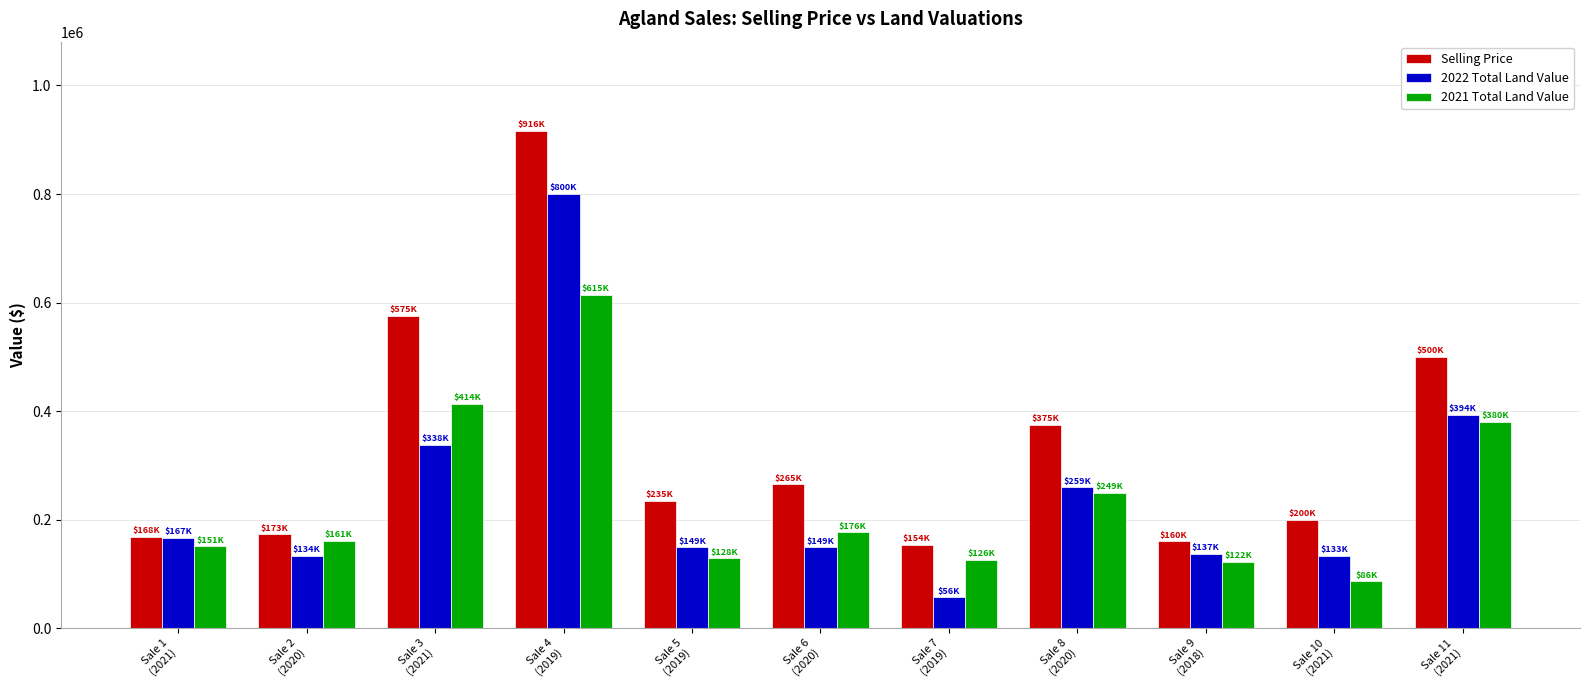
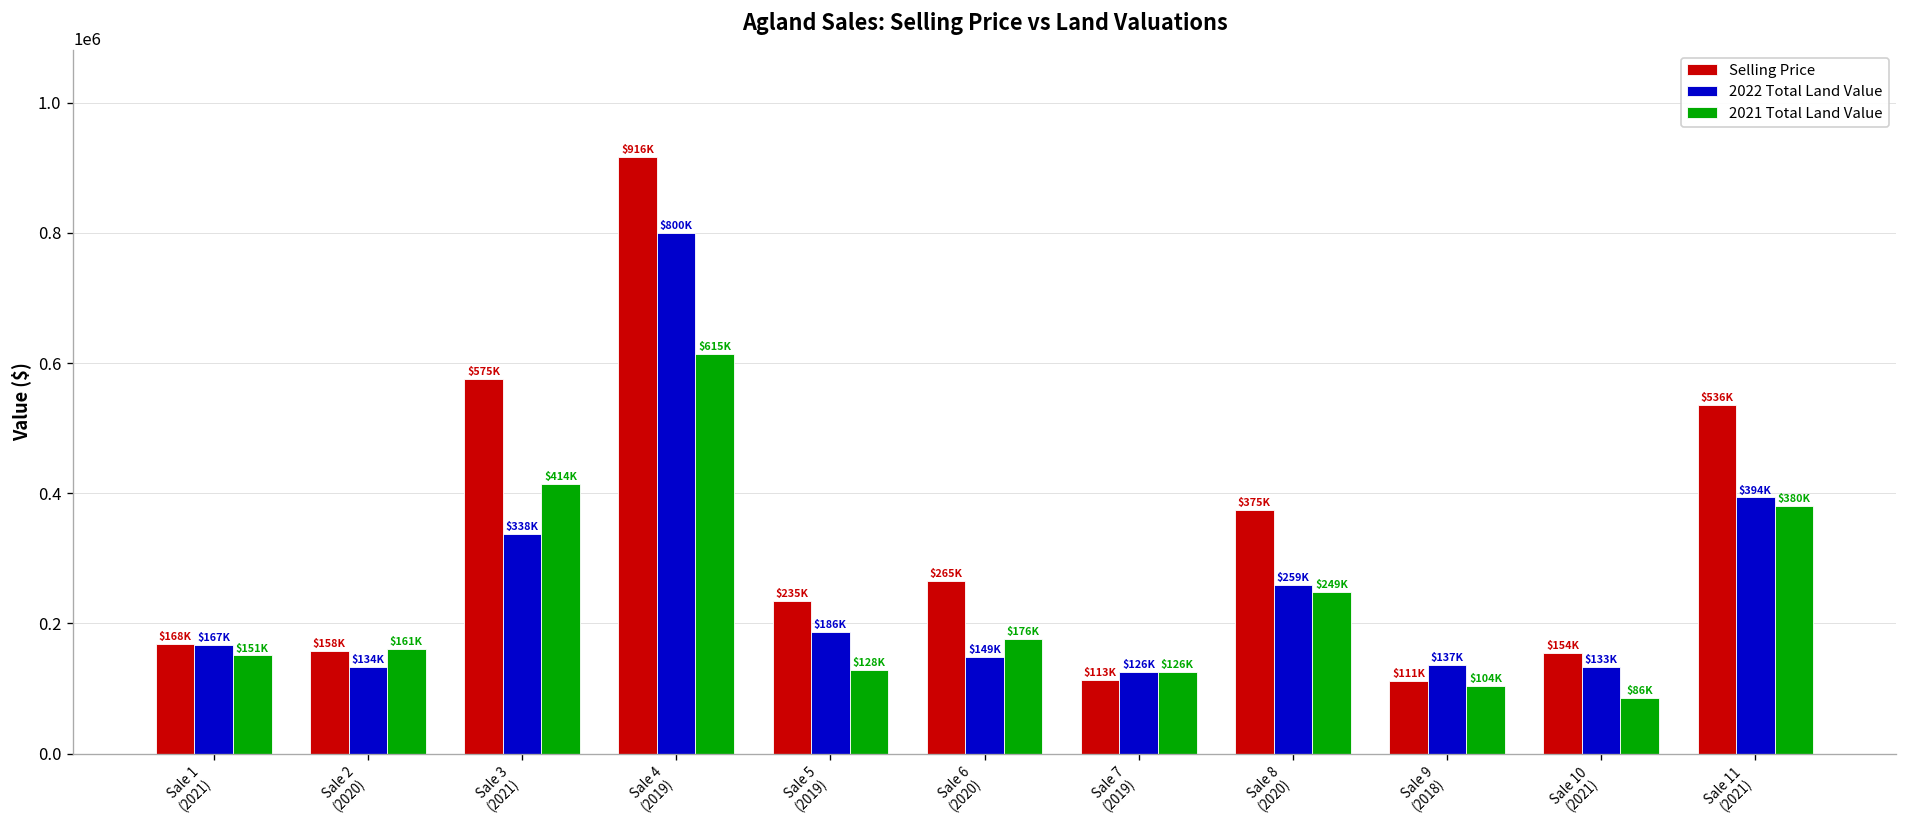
  {
    "Selling Price": {
      "Sale 1 (2021)": "$168K",
-     "Sale 2 (2020)": "$173K",
+     "Sale 2 (2020)": "$158K",
      "Sale 3 (2021)": "$575K",
      "Sale 4 (2019)": "$916K",
      "Sale 5 (2019)": "$235K",
      "Sale 6 (2020)": "$265K",
-     "Sale 7 (2019)": "$154K",
+     "Sale 7 (2019)": "$113K",
      "Sale 8 (2020)": "$375K",
-     "Sale 9 (2018)": "$160K",
-     "Sale 10 (2021)": "$200K",
-     "Sale 11 (2021)": "$500K"
+     "Sale 9 (2018)": "$111K",
+     "Sale 10 (2021)": "$154K",
+     "Sale 11 (2021)": "$536K"
    },
    "2022 Total Land Value": {
      "Sale 1 (2021)": "$167K",
      "Sale 2 (2020)": "$134K",
      "Sale 3 (2021)": "$338K",
      "Sale 4 (2019)": "$800K",
-     "Sale 5 (2019)": "$149K",
+     "Sale 5 (2019)": "$186K",
      "Sale 6 (2020)": "$149K",
-     "Sale 7 (2019)": "$56K",
+     "Sale 7 (2019)": "$126K",
      "Sale 8 (2020)": "$259K",
      "Sale 9 (2018)": "$137K",
      "Sale 10 (2021)": "$133K",
      "Sale 11 (2021)": "$394K"
    },
    "2021 Total Land Value": {
      "Sale 1 (2021)": "$151K",
      "Sale 2 (2020)": "$161K",
      "Sale 3 (2021)": "$414K",
      "Sale 4 (2019)": "$615K",
      "Sale 5 (2019)": "$128K",
      "Sale 6 (2020)": "$176K",
      "Sale 7 (2019)": "$126K",
      "Sale 8 (2020)": "$249K",
-     "Sale 9 (2018)": "$122K",
+     "Sale 9 (2018)": "$104K",
      "Sale 10 (2021)": "$86K",
      "Sale 11 (2021)": "$380K"
    }
  }
